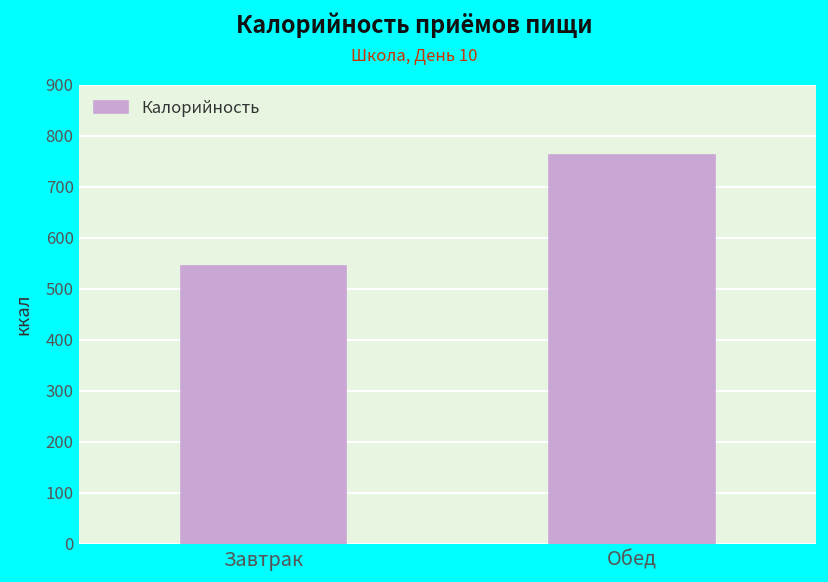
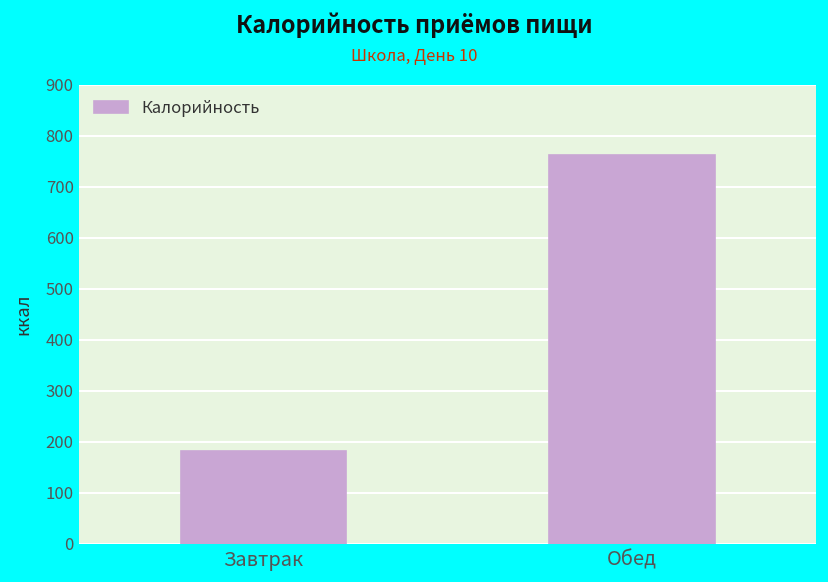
  {
-   "Завтрак": 540,
+   "Завтрак": 180,
    "Обед": 760
  }
